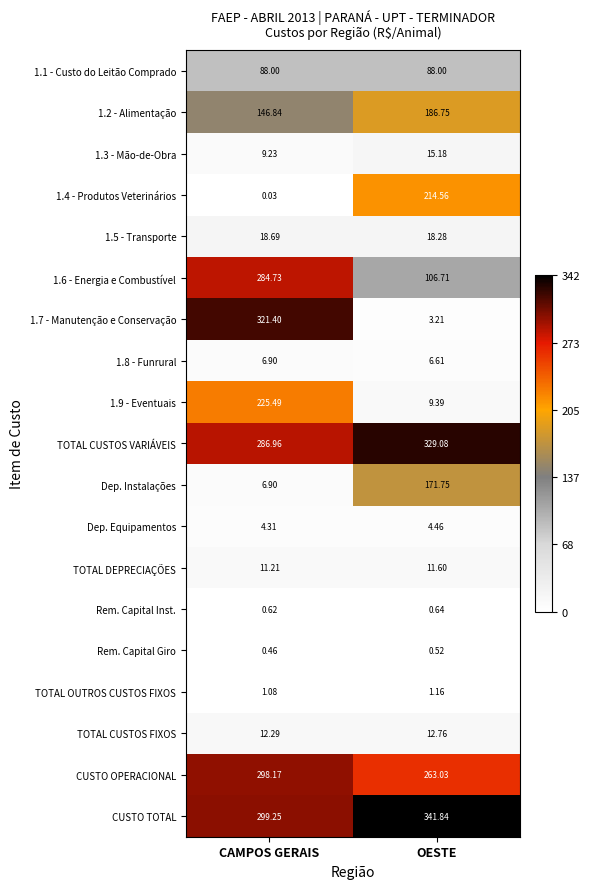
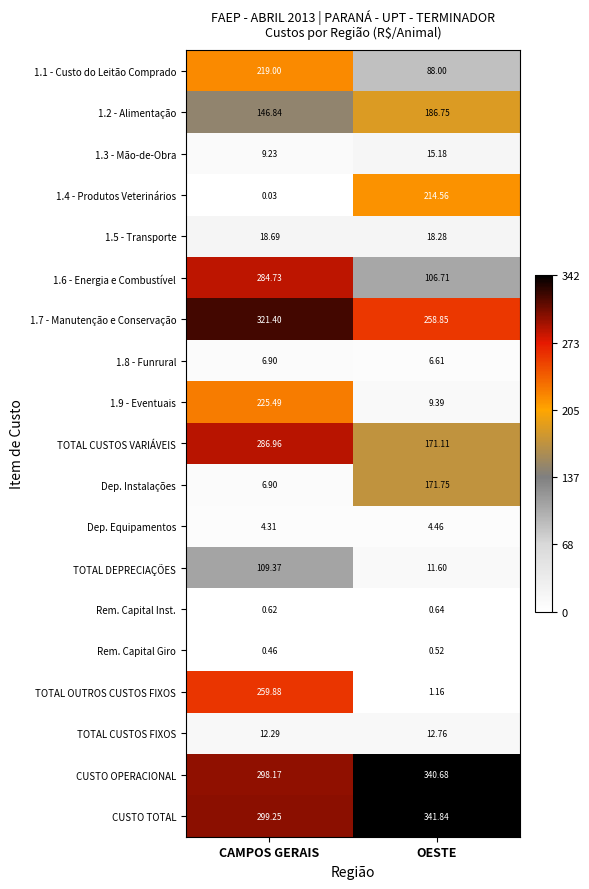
  {
    "1.1 - Custo do Leitão Comprado": {
-     "CAMPOS GERAIS": 88.00,
+     "CAMPOS GERAIS": 219.00,
      "OESTE": 88.00
    },
    "1.2 - Alimentação": {
      "CAMPOS GERAIS": 146.84,
      "OESTE": 186.75
    },
    "1.3 - Mão-de-Obra": {
      "CAMPOS GERAIS": 9.23,
      "OESTE": 15.18
    },
    "1.4 - Produtos Veterinários": {
      "CAMPOS GERAIS": 0.03,
      "OESTE": 214.56
    },
    "1.5 - Transporte": {
      "CAMPOS GERAIS": 18.69,
      "OESTE": 18.28
    },
    "1.6 - Energia e Combustível": {
      "CAMPOS GERAIS": 284.73,
      "OESTE": 106.71
    },
    "1.7 - Manutenção e Conservação": {
      "CAMPOS GERAIS": 321.40,
-     "OESTE": 3.21
+     "OESTE": 258.85
    },
    "1.8 - Funrural": {
      "CAMPOS GERAIS": 6.90,
      "OESTE": 6.61
    },
    "1.9 - Eventuais": {
      "CAMPOS GERAIS": 225.49,
      "OESTE": 9.39
    },
    "TOTAL CUSTOS VARIÁVEIS": {
      "CAMPOS GERAIS": 286.96,
-     "OESTE": 329.08
+     "OESTE": 171.11
    },
    "Dep. Instalações": {
      "CAMPOS GERAIS": 6.90,
      "OESTE": 171.75
    },
    "Dep. Equipamentos": {
      "CAMPOS GERAIS": 4.31,
      "OESTE": 4.46
    },
    "TOTAL DEPRECIAÇÕES": {
-     "CAMPOS GERAIS": 11.21,
+     "CAMPOS GERAIS": 109.37,
      "OESTE": 11.60
    },
    "Rem. Capital Inst.": {
      "CAMPOS GERAIS": 0.62,
      "OESTE": 0.64
    },
    "Rem. Capital Giro": {
      "CAMPOS GERAIS": 0.46,
      "OESTE": 0.52
    },
    "TOTAL OUTROS CUSTOS FIXOS": {
-     "CAMPOS GERAIS": 1.08,
+     "CAMPOS GERAIS": 259.88,
      "OESTE": 1.16
    },
    "TOTAL CUSTOS FIXOS": {
      "CAMPOS GERAIS": 12.29,
      "OESTE": 12.76
    },
    "CUSTO OPERACIONAL": {
      "CAMPOS GERAIS": 298.17,
-     "OESTE": 263.03
+     "OESTE": 340.68
    },
    "CUSTO TOTAL": {
      "CAMPOS GERAIS": 299.25,
      "OESTE": 341.84
    }
  }
